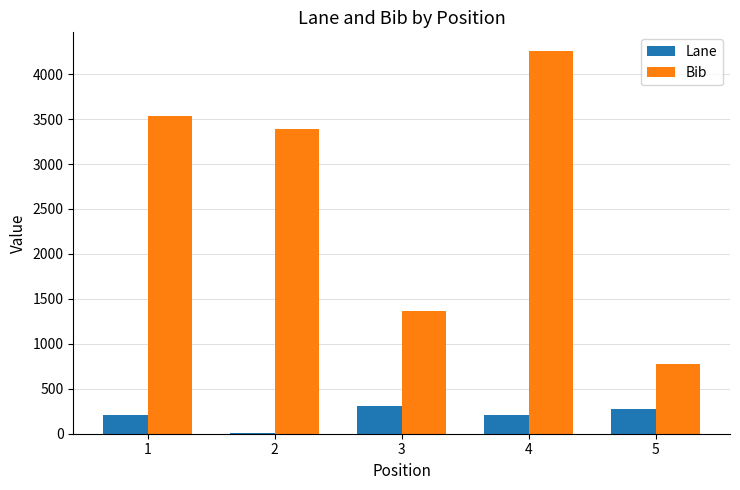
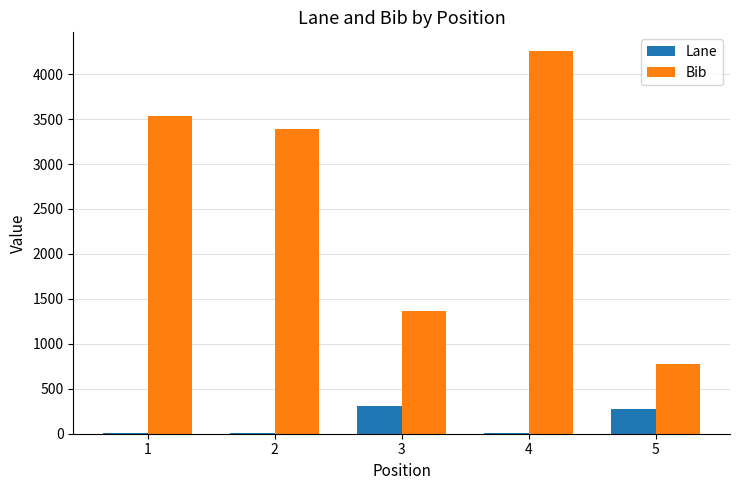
  {
    "Lane": {
-     "1": 200,
+     "1": 0,
      "3": 300,
-     "4": 200,
+     "4": 0,
      "5": 300
    },
    "Bib": {
      "1": 3500,
      "2": 3400,
      "3": 1400,
      "4": 4300,
      "5": 800
    }
  }
